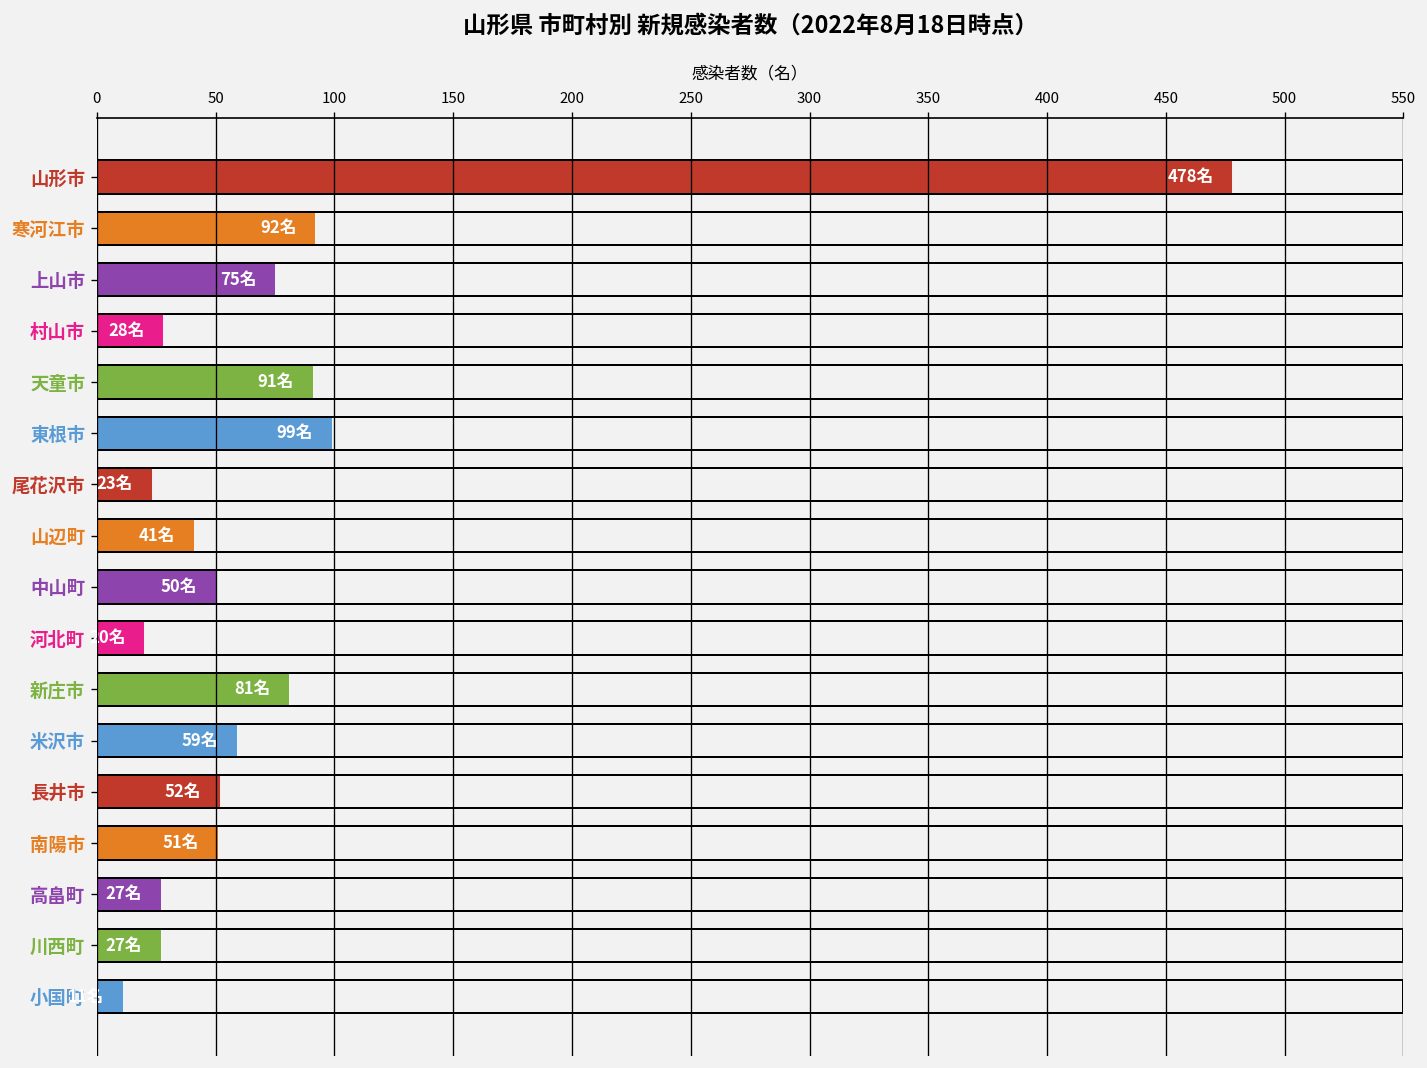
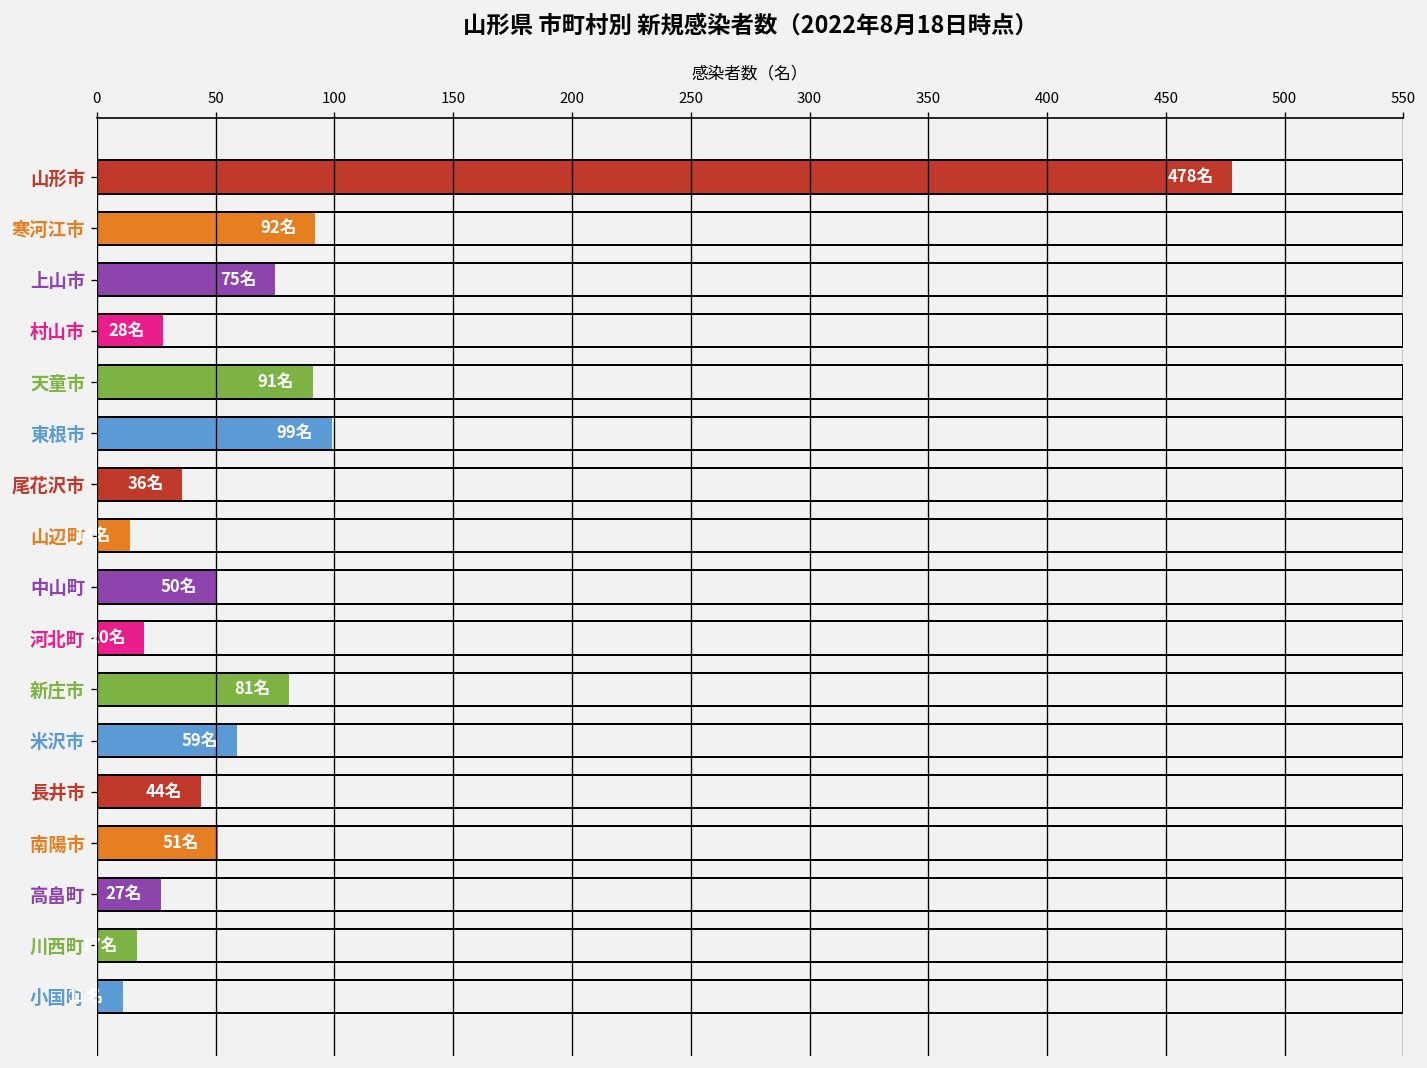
  {
    "山形市": "478名",
    "寒河江市": "92名",
    "上山市": "75名",
    "村山市": "28名",
    "天童市": "91名",
    "東根市": "99名",
-   "尾花沢市": "23名",
-   "山辺町": "41",
+   "尾花沢市": "36名",
+   "山辺町": "14",
    "中山町": "50名",
    "河北町": "20名",
    "新庄市": "81名",
    "米沢市": "59名",
-   "長井市": "52名",
+   "長井市": "44名",
    "南陽市": "51名",
    "高畠町": "27名",
-   "川西町": "27名"
+   "川西町": "17名"
  }
